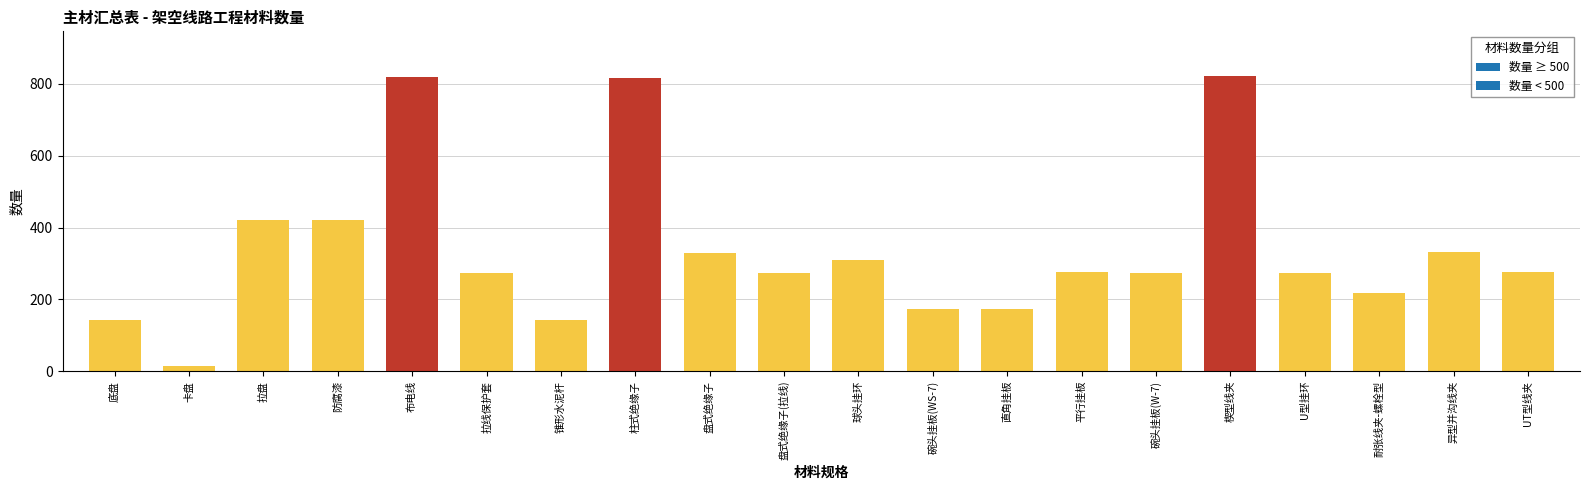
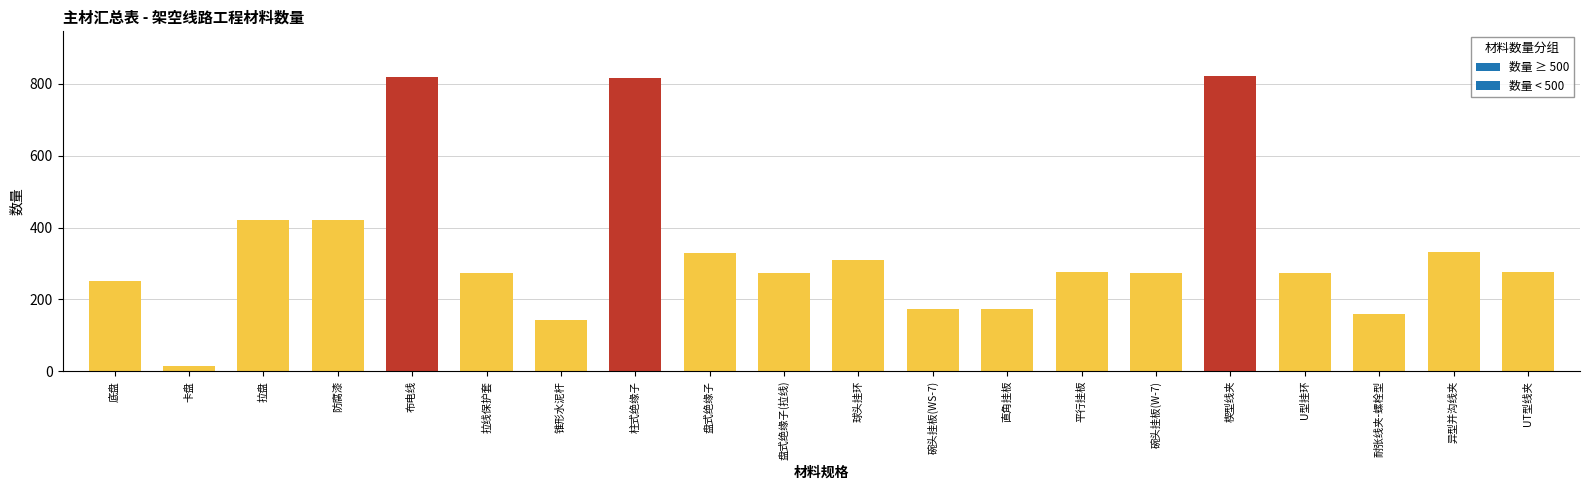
  {
-   "底盘": 140,
+   "底盘": 250,
    "卡盘": 10,
    "拉盘": 420,
    "防腐漆": 420,
    "布电线": 820,
    "拉线保护套": 270,
    "锥形水泥杆": 140,
    "柱式绝缘子": 820,
    "盘式绝缘子": 330,
    "盘式绝缘子(拉线)": 270,
    "球头挂环": 310,
    "碗头挂板(WS-7)": 170,
    "直角挂板": 170,
    "平行挂板": 280,
    "碗头挂板(W-7)": 270,
    "楔型线夹": 820,
    "U型挂环": 270,
-   "耐张线夹-螺栓型": 220,
+   "耐张线夹-螺栓型": 160,
    "异型并沟线夹": 330,
    "UT型线夹": 280
  }
